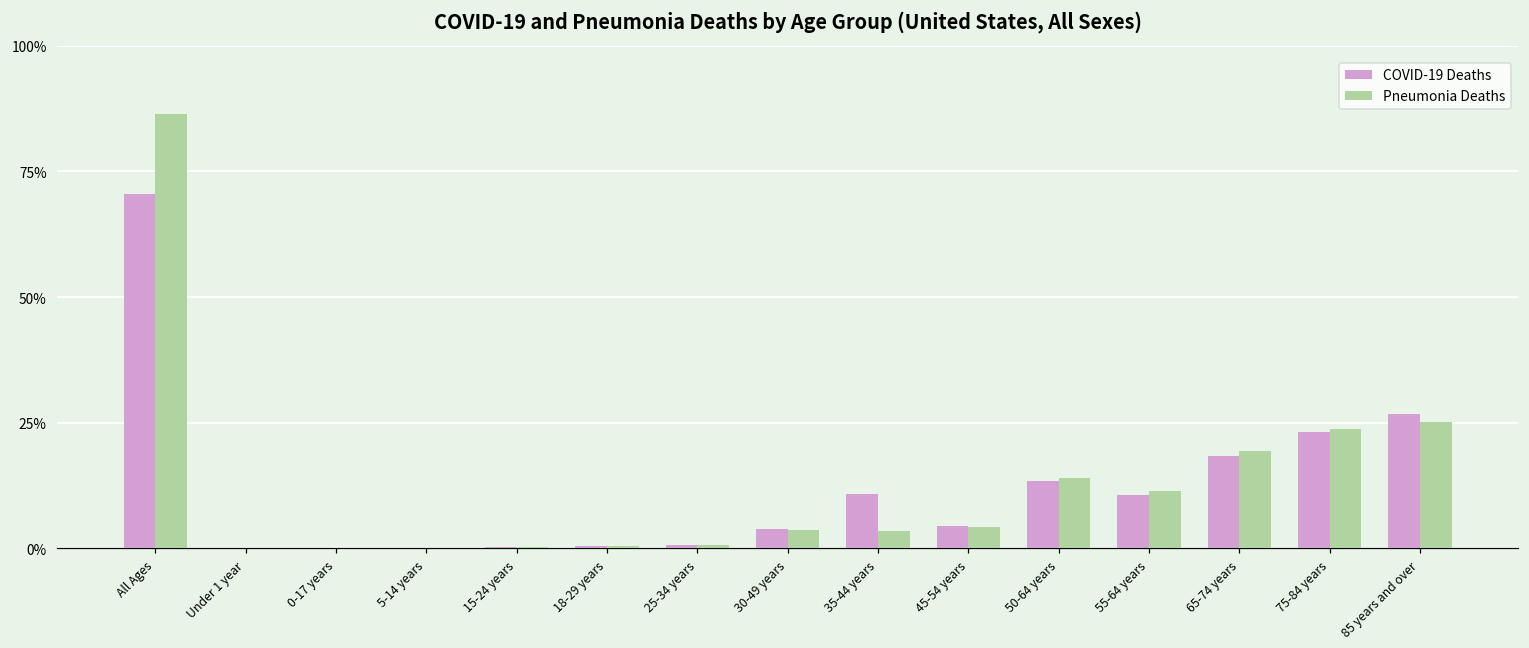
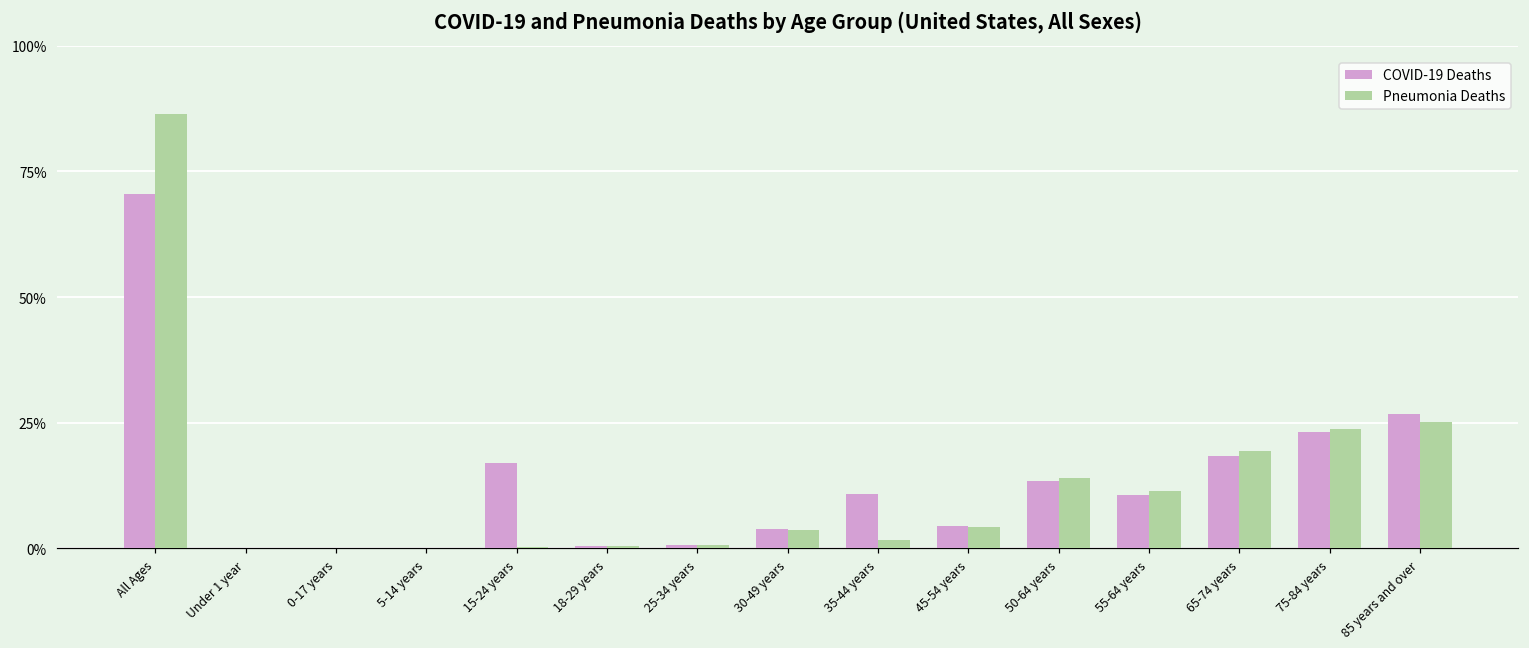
  {
    "COVID-19 Deaths": {
      "All Ages": "71%",
-     "15-24 years": "0%",
+     "15-24 years": "17%",
      "25-34 years": "1%",
      "30-49 years": "4%",
      "35-44 years": "11%",
      "45-54 years": "4%",
      "50-64 years": "13%",
      "55-64 years": "11%",
      "65-74 years": "18%",
      "75-84 years": "23%",
      "85 years and over": "27%"
    },
    "Pneumonia Deaths": {
      "All Ages": "87%",
      "25-34 years": "1%",
      "30-49 years": "4%",
-     "35-44 years": "3%",
+     "35-44 years": "2%",
      "45-54 years": "4%",
      "50-64 years": "14%",
      "55-64 years": "11%",
      "65-74 years": "19%",
      "75-84 years": "24%",
      "85 years and over": "25%"
    }
  }
